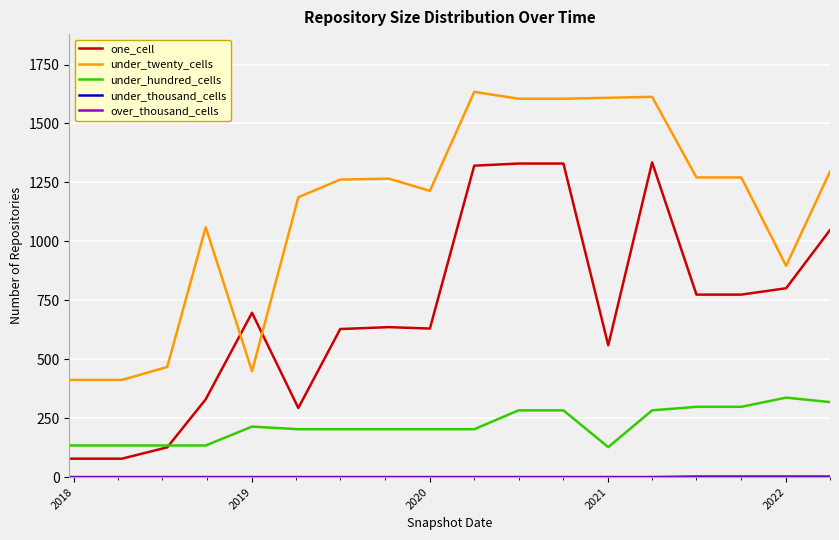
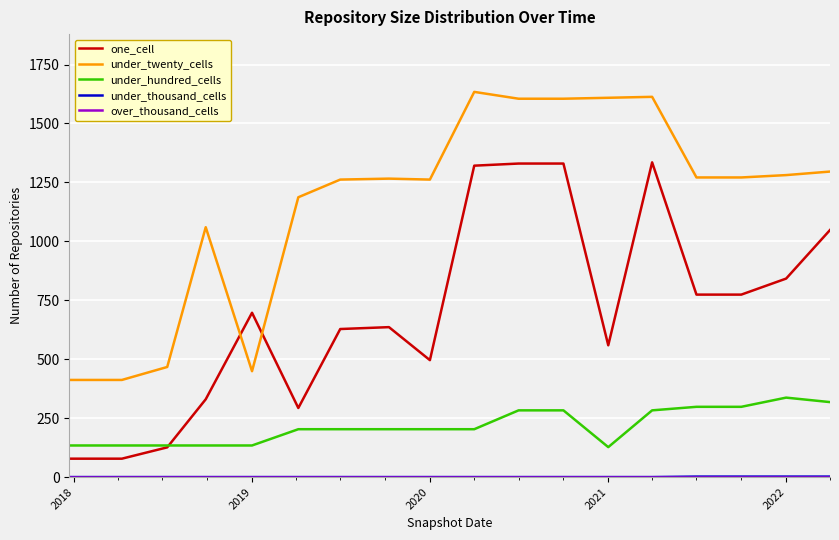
  {
    "one_cell": {
      "2019": 700,
-     "2020": 630,
+     "2020": 500,
      "2021": 560,
-     "2022": 800
+     "2022": 840
    },
    "under_twenty_cells": {
      "2019": 450,
-     "2020": 1210,
+     "2020": 1260,
      "2021": 1610,
-     "2022": 900
+     "2022": 1280
    },
    "under_hundred_cells": {
-     "2019": 210,
+     "2019": 130,
      "2020": 200,
      "2021": 130,
      "2022": 340
    },
    "over_thousand_cells": {
      "2019": 0,
      "2020": 0,
      "2021": 0,
      "2022": 0
    }
  }
